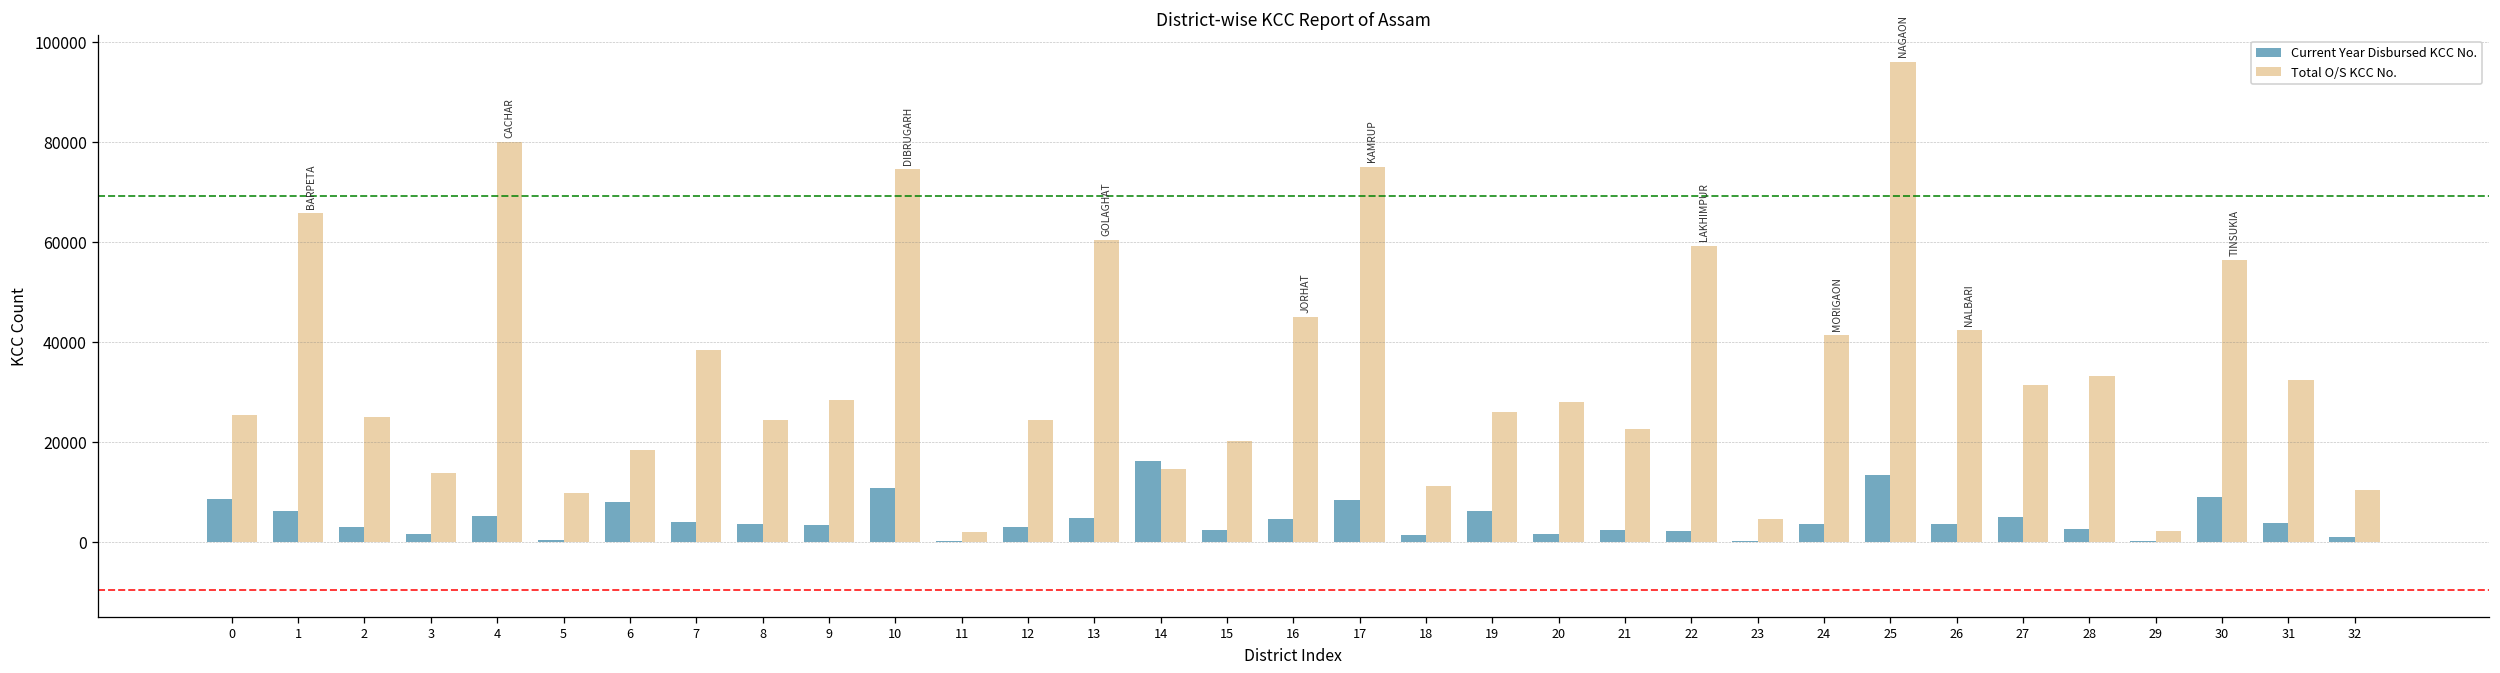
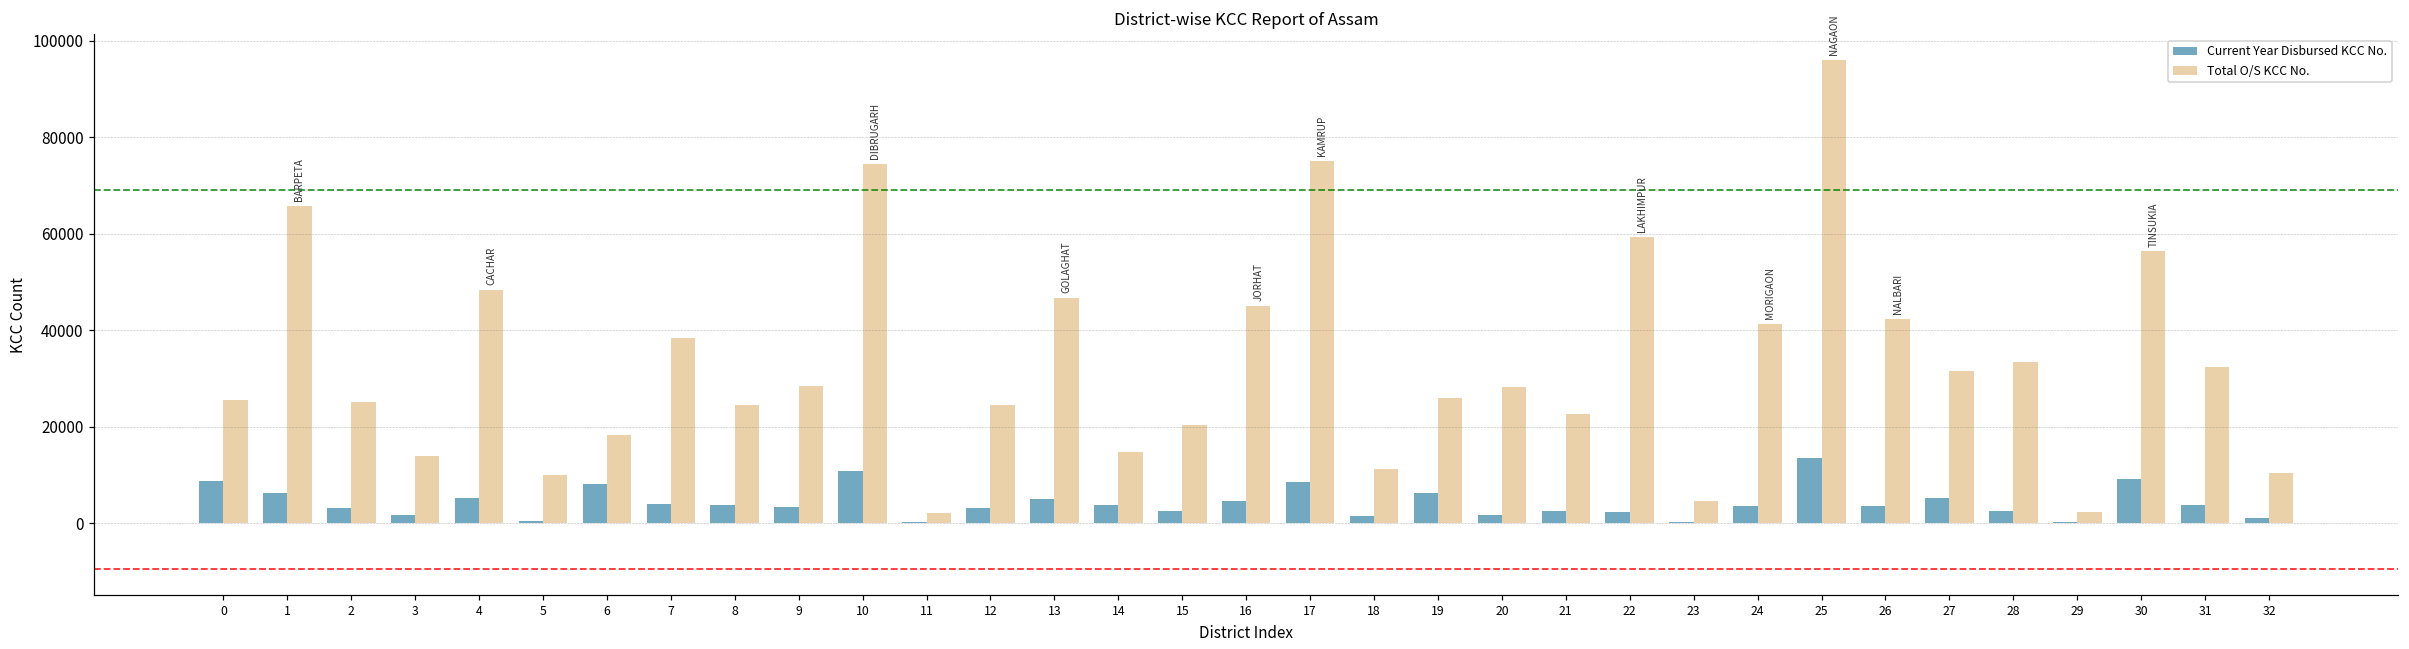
  {
    "Current Year Disbursed KCC No.": {
      "0": 9000,
      "1": 6000,
      "2": 3000,
      "3": 2000,
      "4": 5000,
      "6": 8000,
      "7": 4000,
      "8": 4000,
      "9": 3000,
      "10": 11000,
      "12": 3000,
      "13": 5000,
-     "14": 16000,
+     "14": 4000,
      "15": 3000,
      "16": 5000,
      "17": 8000,
      "18": 1000,
      "19": 6000,
      "20": 2000,
      "21": 3000,
      "22": 2000,
      "24": 4000,
      "25": 14000,
      "26": 4000,
      "27": 5000,
      "28": 3000,
      "30": 9000,
      "31": 4000,
      "32": 1000
    },
    "Total O/S KCC No.": {
      "0": 25000,
      "1": 66000,
      "2": 25000,
      "3": 14000,
-     "4": 80000,
+     "4": 48000,
      "5": 10000,
      "6": 18000,
      "7": 38000,
      "8": 25000,
      "9": 28000,
      "10": 74000,
      "11": 2000,
      "12": 24000,
-     "13": 60000,
+     "13": 47000,
      "14": 15000,
      "15": 20000,
      "16": 45000,
      "17": 75000,
      "18": 11000,
      "19": 26000,
      "20": 28000,
      "21": 23000,
      "22": 59000,
      "23": 5000,
      "24": 41000,
      "25": 96000,
      "26": 42000,
      "27": 31000,
      "28": 33000,
      "29": 2000,
      "30": 56000,
      "31": 32000,
      "32": 10000
    }
  }
